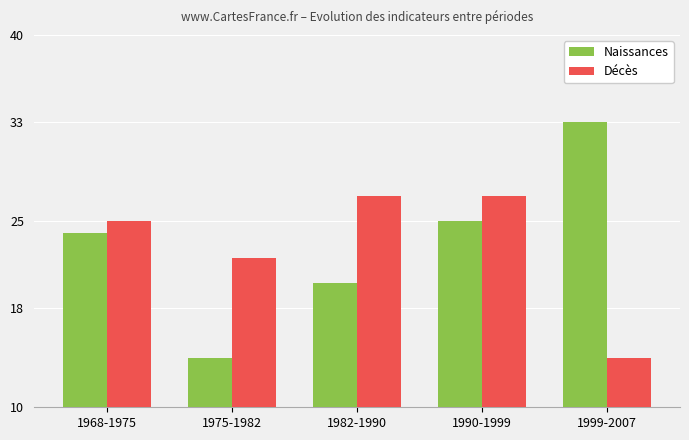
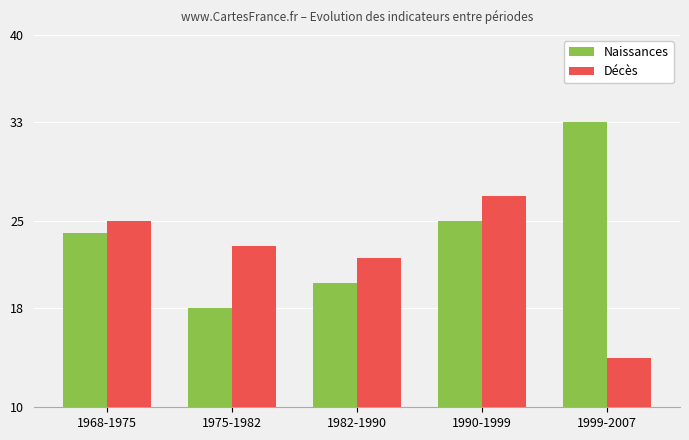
  {
    "Naissances": {
      "1968-1975": 24,
-     "1975-1982": 14,
+     "1975-1982": 18,
      "1982-1990": 20,
      "1990-1999": 25,
      "1999-2007": 33
    },
    "Décès": {
      "1968-1975": 25,
-     "1975-1982": 22,
-     "1982-1990": 27,
+     "1975-1982": 23,
+     "1982-1990": 22,
      "1990-1999": 27,
      "1999-2007": 14
    }
  }
